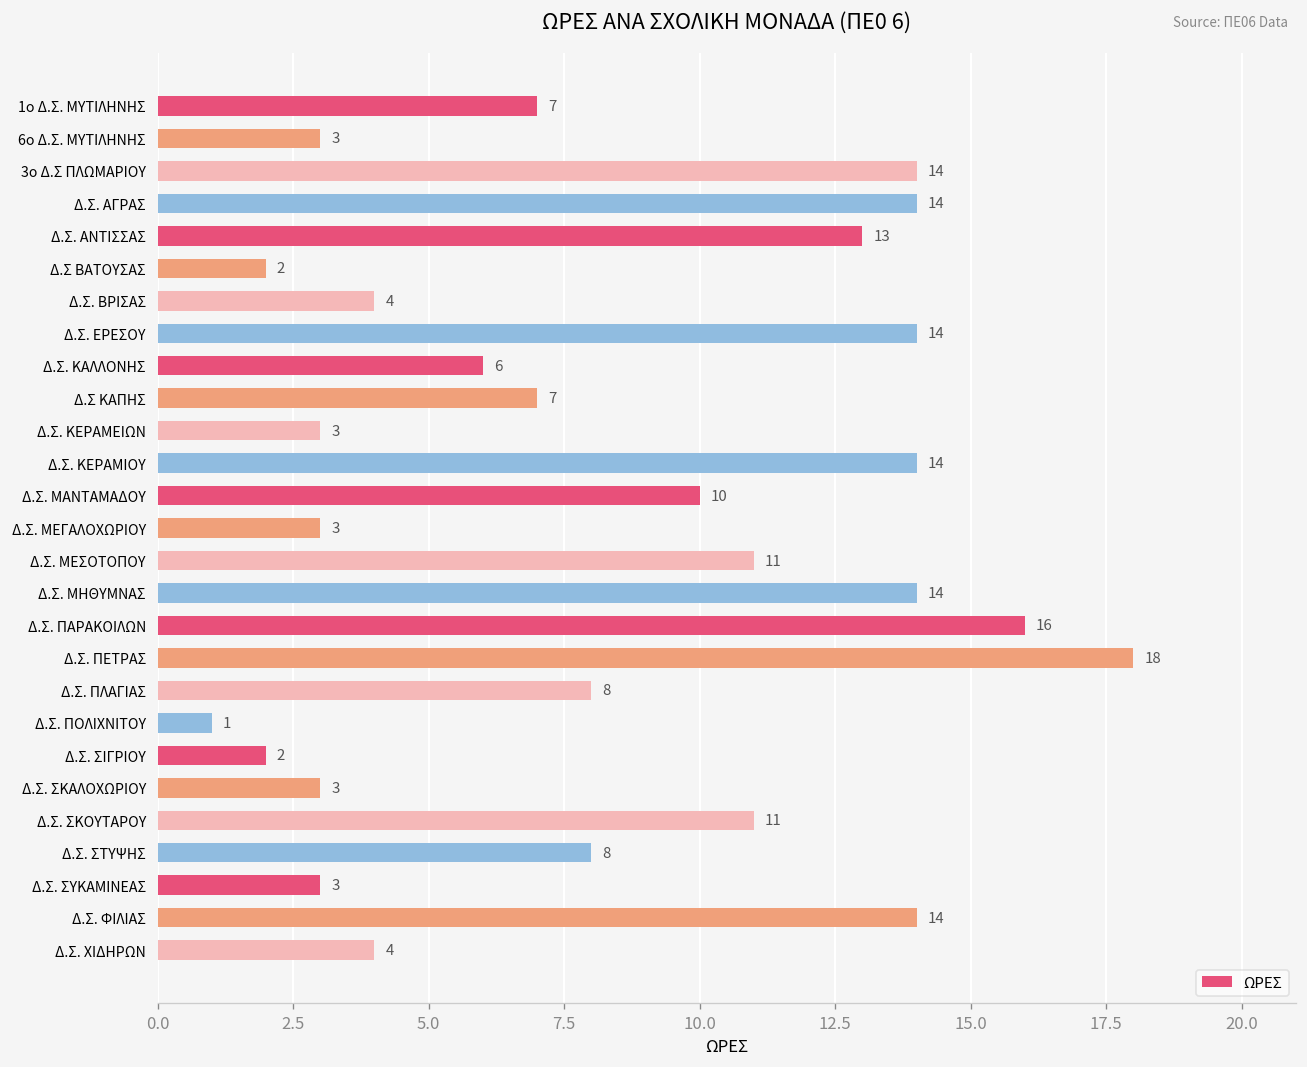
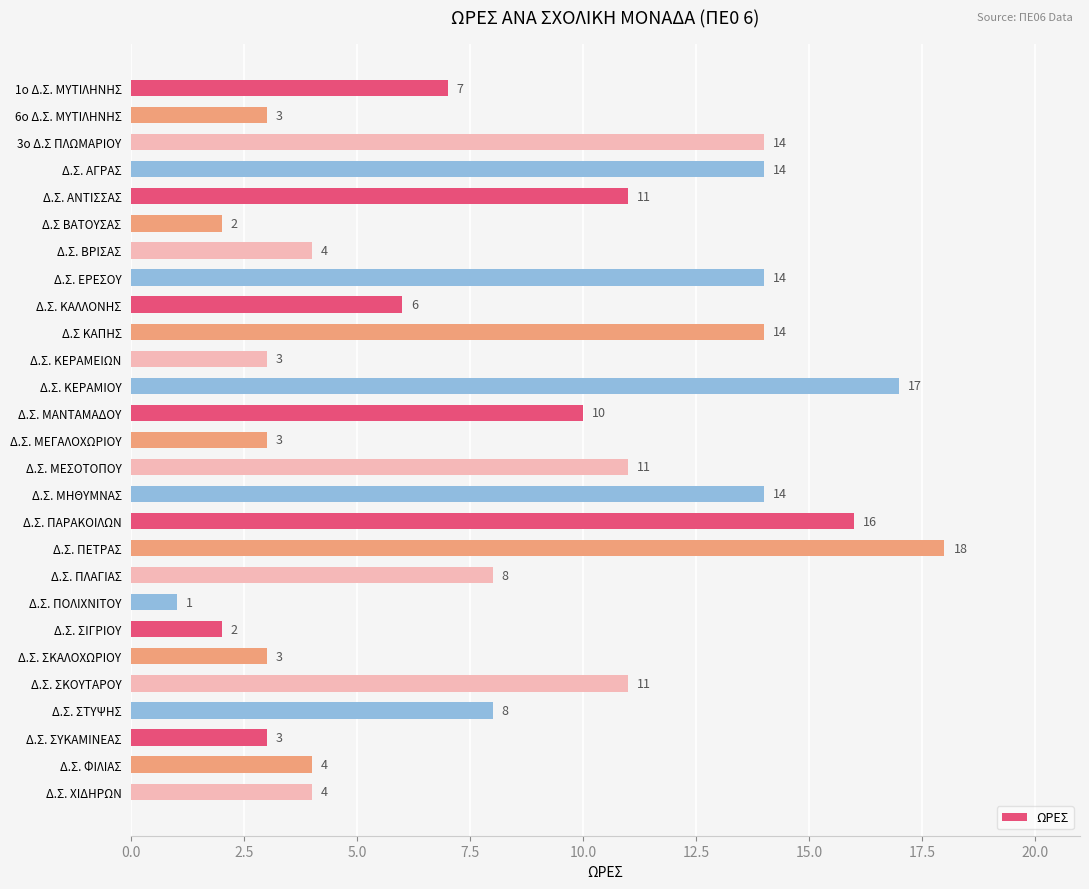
  {
    "1o Δ.Σ. ΜΥΤΙΛΗΝΗΣ": 7,
    "6o Δ.Σ. ΜΥΤΙΛΗΝΗΣ": 3,
    "3ο Δ.Σ ΠΛΩΜΑΡΙΟΥ": 14,
    "Δ.Σ. ΑΓΡΑΣ": 14,
-   "Δ.Σ. ΑΝΤΙΣΣΑΣ": 13,
+   "Δ.Σ. ΑΝΤΙΣΣΑΣ": 11,
    "Δ.Σ ΒΑΤΟΥΣΑΣ": 2,
    "Δ.Σ. ΒΡΙΣΑΣ": 4,
    "Δ.Σ. ΕΡΕΣΟΥ": 14,
    "Δ.Σ. ΚΑΛΛΟΝΗΣ": 6,
-   "Δ.Σ ΚΑΠΗΣ": 7,
+   "Δ.Σ ΚΑΠΗΣ": 14,
    "Δ.Σ. ΚΕΡΑΜΕΙΩΝ": 3,
-   "Δ.Σ. ΚΕΡΑΜΙΟΥ": 14,
+   "Δ.Σ. ΚΕΡΑΜΙΟΥ": 17,
    "Δ.Σ. ΜΑΝΤΑΜΑΔΟΥ": 10,
    "Δ.Σ. ΜΕΓΑΛΟΧΩΡΙΟΥ": 3,
    "Δ.Σ. ΜΕΣΟΤΟΠΟΥ": 11,
    "Δ.Σ. ΜΗΘΥΜΝΑΣ": 14,
    "Δ.Σ. ΠΑΡΑΚΟΙΛΩΝ": 16,
    "Δ.Σ. ΠΕΤΡΑΣ": 18,
    "Δ.Σ. ΠΛΑΓΙΑΣ": 8,
    "Δ.Σ. ΠΟΛΙΧΝΙΤΟΥ": 1,
    "Δ.Σ. ΣΙΓΡΙΟΥ": 2,
    "Δ.Σ. ΣΚΑΛΟΧΩΡΙΟΥ": 3,
    "Δ.Σ. ΣΚΟΥΤΑΡΟΥ": 11,
    "Δ.Σ. ΣΤΥΨΗΣ": 8,
    "Δ.Σ. ΣΥΚΑΜΙΝΕΑΣ": 3,
-   "Δ.Σ. ΦΙΛΙΑΣ": 14,
+   "Δ.Σ. ΦΙΛΙΑΣ": 4,
    "Δ.Σ. ΧΙΔΗΡΩΝ": 4
  }
